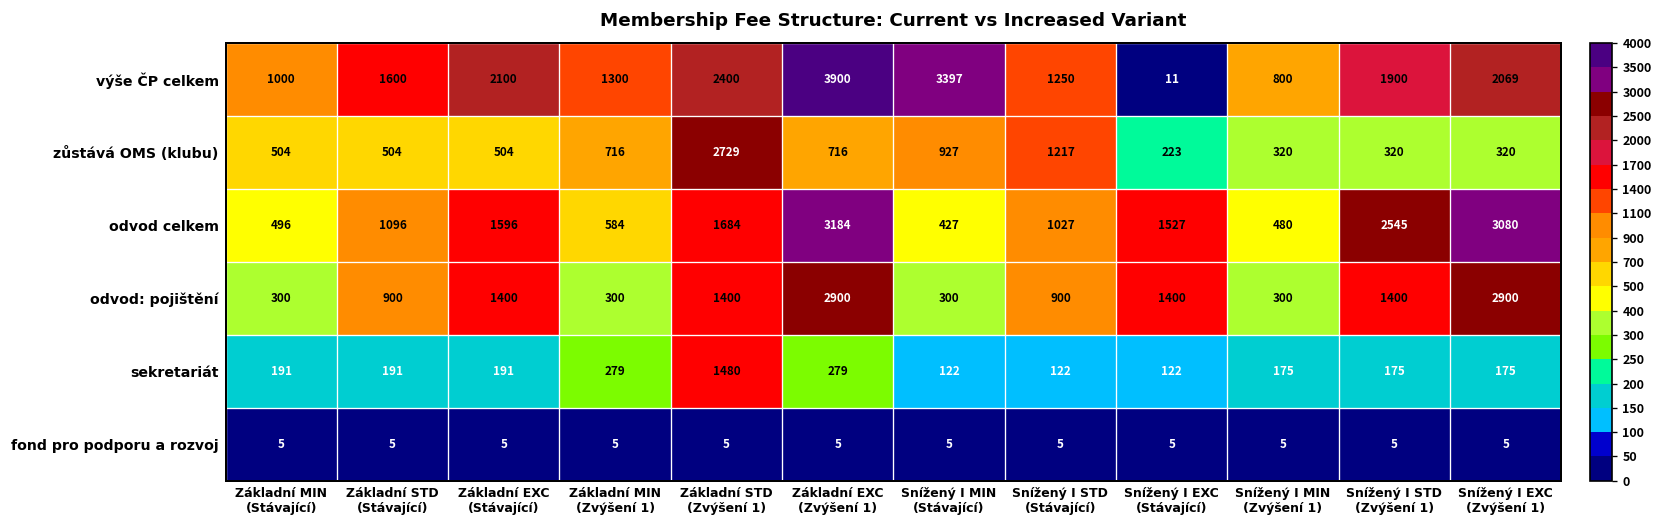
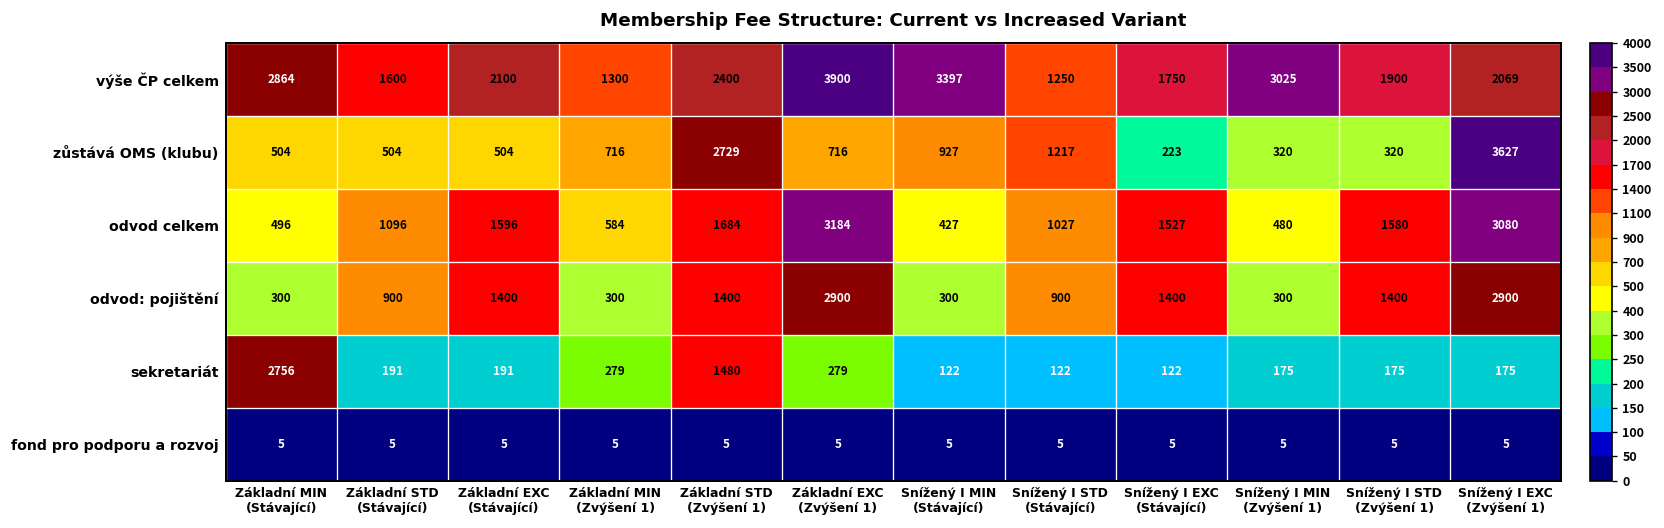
  {
    "výše ČP celkem": {
-     "Základní MIN (Stávající)": 1000,
+     "Základní MIN (Stávající)": 2864,
      "Základní STD (Stávající)": 1600,
      "Základní EXC (Stávající)": 2100,
      "Základní MIN (Zvýšení 1)": 1300,
      "Základní STD (Zvýšení 1)": 2400,
      "Základní EXC (Zvýšení 1)": 3900,
      "Snížený I MIN (Stávající)": 3397,
      "Snížený I STD (Stávající)": 1250,
-     "Snížený I EXC (Stávající)": 11,
-     "Snížený I MIN (Zvýšení 1)": 800,
+     "Snížený I EXC (Stávající)": 1750,
+     "Snížený I MIN (Zvýšení 1)": 3025,
      "Snížený I STD (Zvýšení 1)": 1900,
      "Snížený I EXC (Zvýšení 1)": 2069
    },
    "zůstává OMS (klubu)": {
      "Základní MIN (Stávající)": 504,
      "Základní STD (Stávající)": 504,
      "Základní EXC (Stávající)": 504,
      "Základní MIN (Zvýšení 1)": 716,
      "Základní STD (Zvýšení 1)": 2729,
      "Základní EXC (Zvýšení 1)": 716,
      "Snížený I MIN (Stávající)": 927,
      "Snížený I STD (Stávající)": 1217,
      "Snížený I EXC (Stávající)": 223,
      "Snížený I MIN (Zvýšení 1)": 320,
      "Snížený I STD (Zvýšení 1)": 320,
-     "Snížený I EXC (Zvýšení 1)": 320
+     "Snížený I EXC (Zvýšení 1)": 3627
    },
    "odvod celkem": {
      "Základní MIN (Stávající)": 496,
      "Základní STD (Stávající)": 1096,
      "Základní EXC (Stávající)": 1596,
      "Základní MIN (Zvýšení 1)": 584,
      "Základní STD (Zvýšení 1)": 1684,
      "Základní EXC (Zvýšení 1)": 3184,
      "Snížený I MIN (Stávající)": 427,
      "Snížený I STD (Stávající)": 1027,
      "Snížený I EXC (Stávající)": 1527,
      "Snížený I MIN (Zvýšení 1)": 480,
-     "Snížený I STD (Zvýšení 1)": 2545,
+     "Snížený I STD (Zvýšení 1)": 1580,
      "Snížený I EXC (Zvýšení 1)": 3080
    },
    "odvod: pojištění": {
      "Základní MIN (Stávající)": 300,
      "Základní STD (Stávající)": 900,
      "Základní EXC (Stávající)": 1400,
      "Základní MIN (Zvýšení 1)": 300,
      "Základní STD (Zvýšení 1)": 1400,
      "Základní EXC (Zvýšení 1)": 2900,
      "Snížený I MIN (Stávající)": 300,
      "Snížený I STD (Stávající)": 900,
      "Snížený I EXC (Stávající)": 1400,
      "Snížený I MIN (Zvýšení 1)": 300,
      "Snížený I STD (Zvýšení 1)": 1400,
      "Snížený I EXC (Zvýšení 1)": 2900
    },
    "sekretariát": {
-     "Základní MIN (Stávající)": 191,
+     "Základní MIN (Stávající)": 2756,
      "Základní STD (Stávající)": 191,
      "Základní EXC (Stávající)": 191,
      "Základní MIN (Zvýšení 1)": 279,
      "Základní STD (Zvýšení 1)": 1480,
      "Základní EXC (Zvýšení 1)": 279,
      "Snížený I MIN (Stávající)": 122,
      "Snížený I STD (Stávající)": 122,
      "Snížený I EXC (Stávající)": 122,
      "Snížený I MIN (Zvýšení 1)": 175,
      "Snížený I STD (Zvýšení 1)": 175,
      "Snížený I EXC (Zvýšení 1)": 175
    },
    "fond pro podporu a rozvoj": {
      "Základní MIN (Stávající)": 5,
      "Základní STD (Stávající)": 5,
      "Základní EXC (Stávající)": 5,
      "Základní MIN (Zvýšení 1)": 5,
      "Základní STD (Zvýšení 1)": 5,
      "Základní EXC (Zvýšení 1)": 5,
      "Snížený I MIN (Stávající)": 5,
      "Snížený I STD (Stávající)": 5,
      "Snížený I EXC (Stávající)": 5,
      "Snížený I MIN (Zvýšení 1)": 5,
      "Snížený I STD (Zvýšení 1)": 5,
      "Snížený I EXC (Zvýšení 1)": 5
    }
  }
